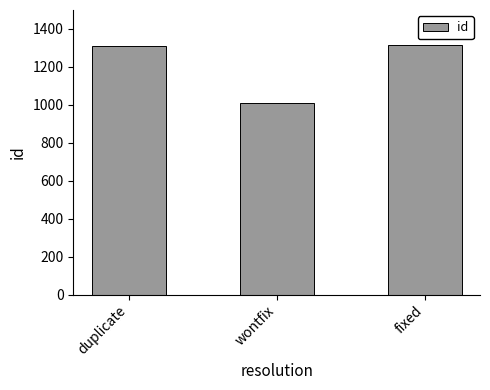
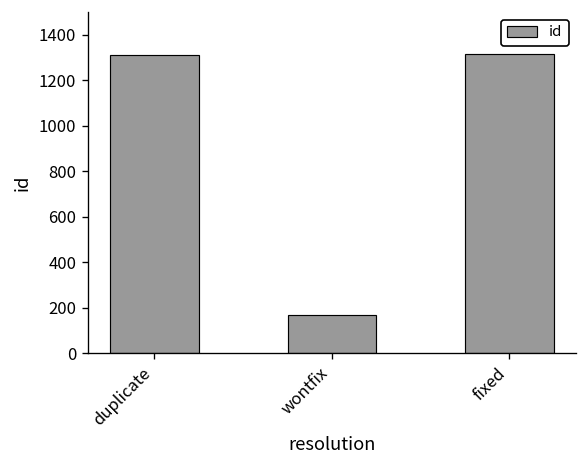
  {
    "duplicate": 1310,
-   "wontfix": 1010,
+   "wontfix": 170,
    "fixed": 1320
  }
